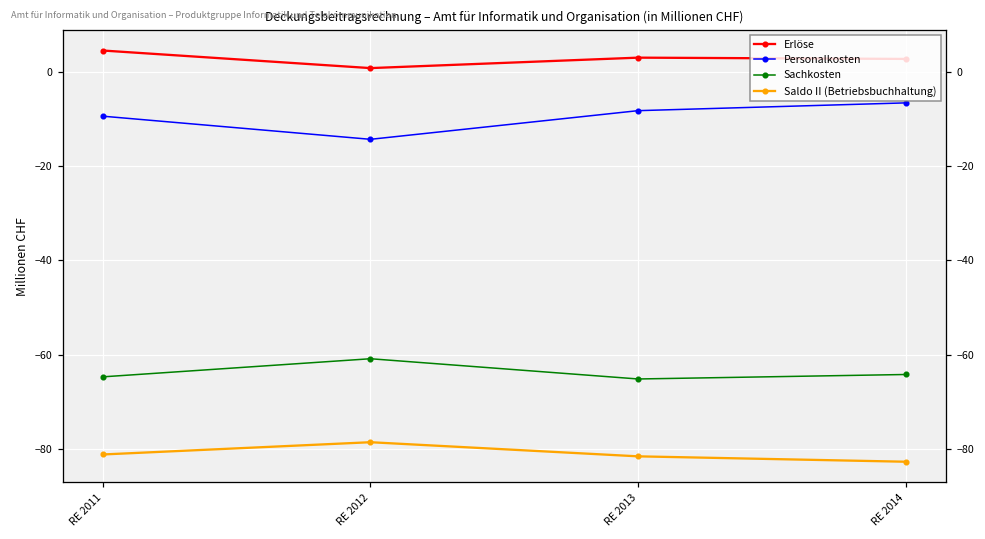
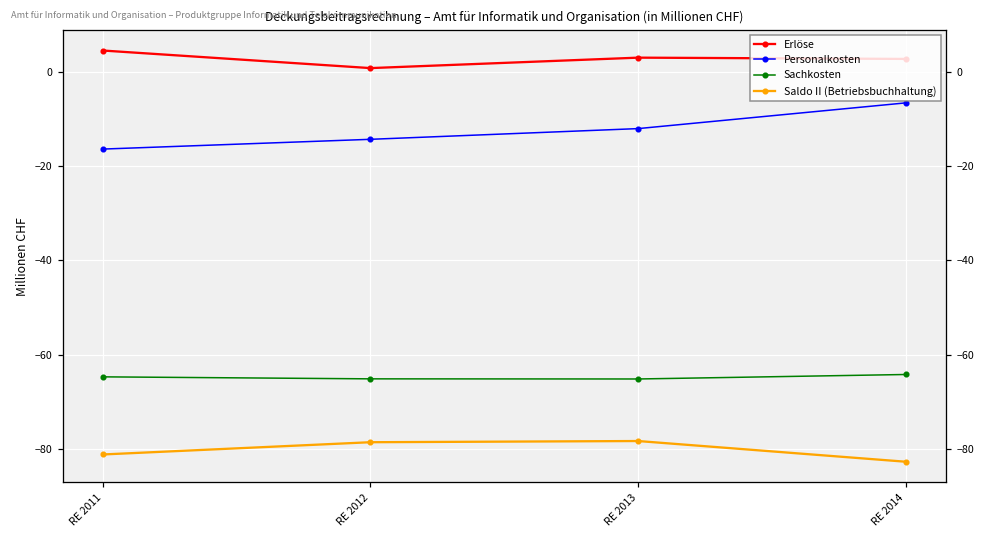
  {
    "Erlöse": {
      "RE 2011": 4,
      "RE 2012": 1,
      "RE 2013": 3
    },
    "Personalkosten": {
-     "RE 2011": -9,
+     "RE 2011": -16,
      "RE 2012": -14,
-     "RE 2013": -8
+     "RE 2013": -12
    },
    "Sachkosten": {
      "RE 2011": -65,
-     "RE 2012": -61,
+     "RE 2012": -65,
      "RE 2013": -65,
      "RE 2014": -64
    },
    "Saldo II (Betriebsbuchhaltung)": {
      "RE 2011": -81,
      "RE 2012": -79,
-     "RE 2013": -82,
+     "RE 2013": -78,
      "RE 2014": -83
    }
  }
